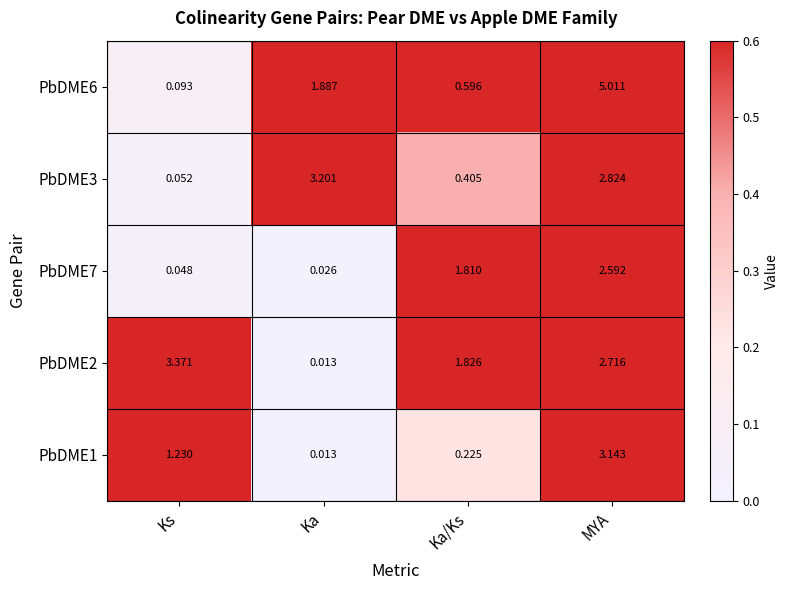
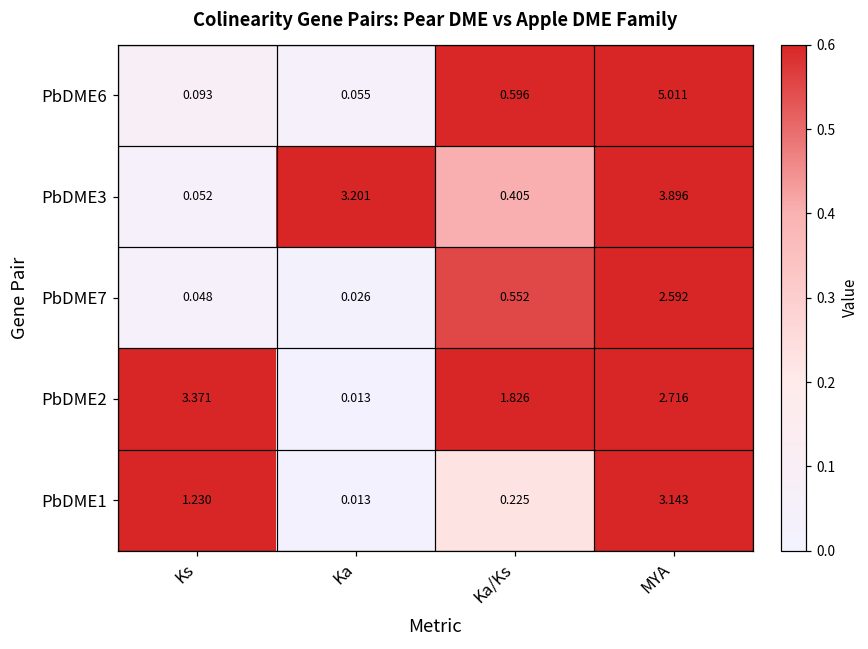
  {
    "PbDME6": {
      "Ks": 0.093,
-     "Ka": 1.887,
+     "Ka": 0.055,
      "Ka/Ks": 0.596,
      "MYA": 5.011
    },
    "PbDME3": {
      "Ks": 0.052,
      "Ka": 3.201,
      "Ka/Ks": 0.405,
-     "MYA": 2.824
+     "MYA": 3.896
    },
    "PbDME7": {
      "Ks": 0.048,
      "Ka": 0.026,
-     "Ka/Ks": 1.810,
+     "Ka/Ks": 0.552,
      "MYA": 2.592
    },
    "PbDME2": {
      "Ks": 3.371,
      "Ka": 0.013,
      "Ka/Ks": 1.826,
      "MYA": 2.716
    },
    "PbDME1": {
      "Ks": 1.230,
      "Ka": 0.013,
      "Ka/Ks": 0.225,
      "MYA": 3.143
    }
  }
